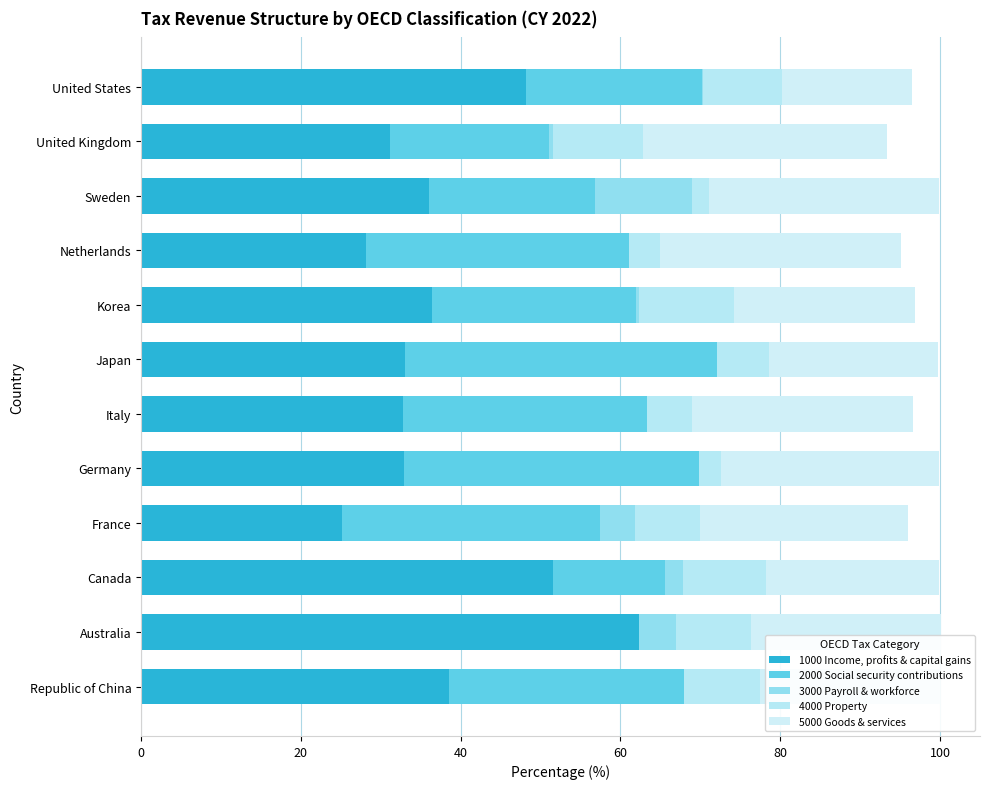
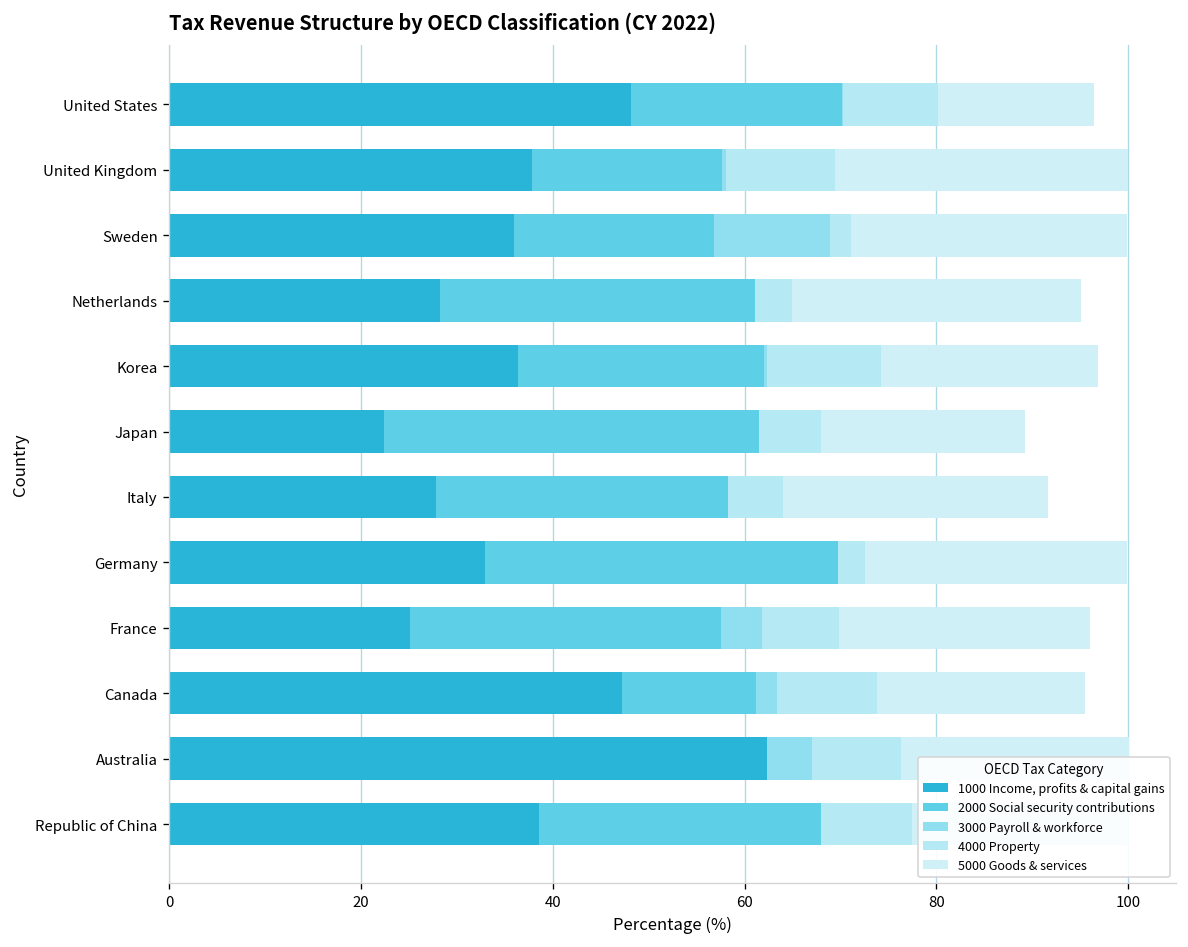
  {
    "1000 Income, profits & capital gains": {
      "United States": 48,
-     "United Kingdom": 31,
+     "United Kingdom": 38,
      "Sweden": 36,
      "Netherlands": 28,
      "Korea": 36,
-     "Japan": 33,
-     "Italy": 33,
+     "Japan": 22,
+     "Italy": 28,
      "Germany": 33,
      "France": 25,
-     "Canada": 52,
+     "Canada": 47,
      "Australia": 62,
      "Republic of China": 39
    }
  }
